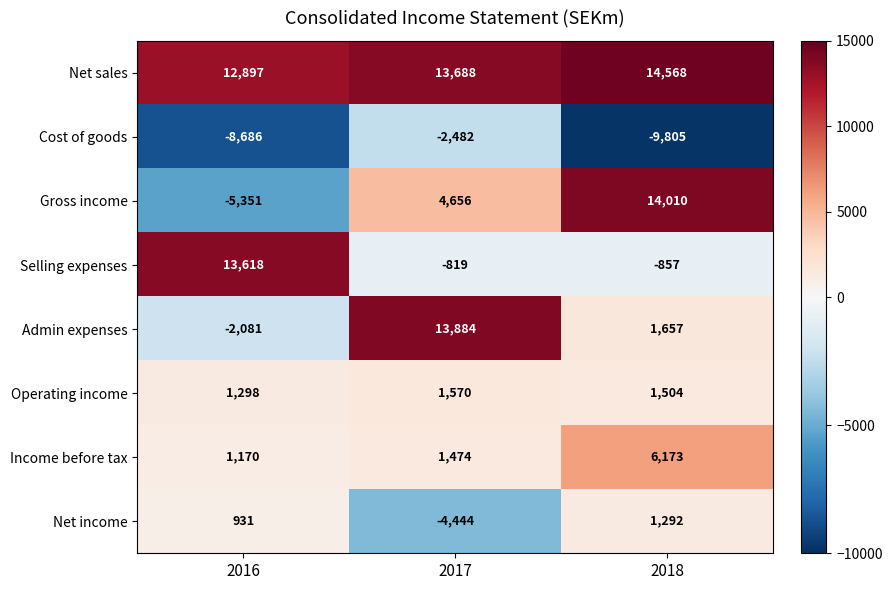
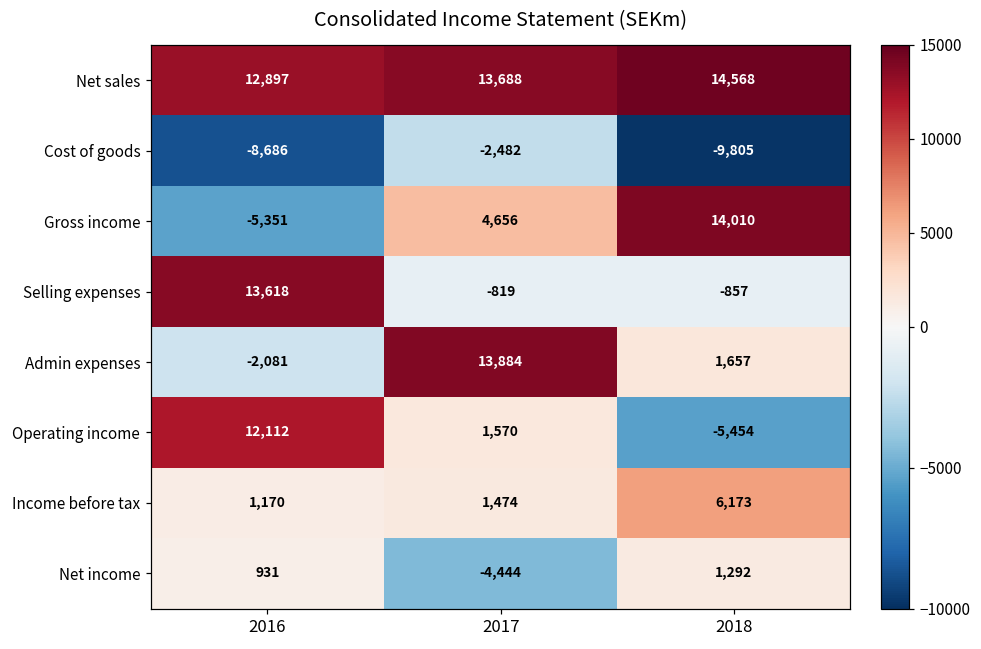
  {
    "Net sales": {
      "2016": "12,897",
      "2017": "13,688",
      "2018": "14,568"
    },
    "Cost of goods": {
      "2016": "-8,686",
      "2017": "-2,482",
      "2018": "-9,805"
    },
    "Gross income": {
      "2016": "-5,351",
      "2017": "4,656",
      "2018": "14,010"
    },
    "Selling expenses": {
      "2016": "13,618",
      "2017": "-819",
      "2018": "-857"
    },
    "Admin expenses": {
      "2016": "-2,081",
      "2017": "13,884",
      "2018": "1,657"
    },
    "Operating income": {
-     "2016": "1,298",
+     "2016": "12,112",
      "2017": "1,570",
-     "2018": "1,504"
+     "2018": "-5,454"
    },
    "Income before tax": {
      "2016": "1,170",
      "2017": "1,474",
      "2018": "6,173"
    },
    "Net income": {
      "2016": "931",
      "2017": "-4,444",
      "2018": "1,292"
    }
  }
